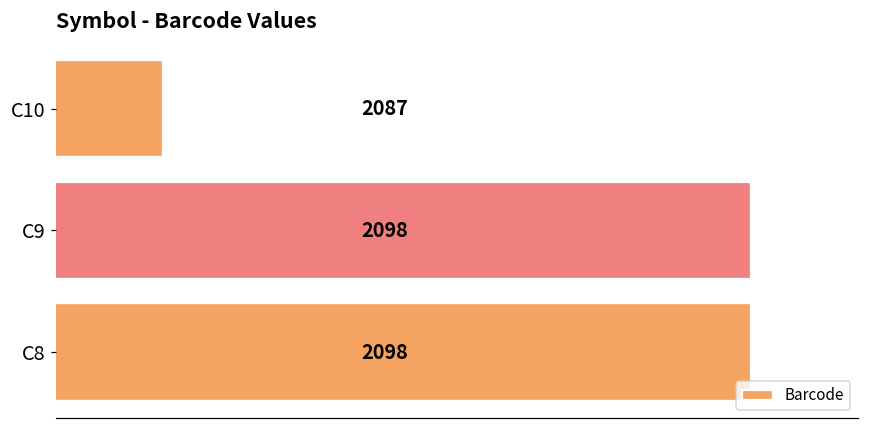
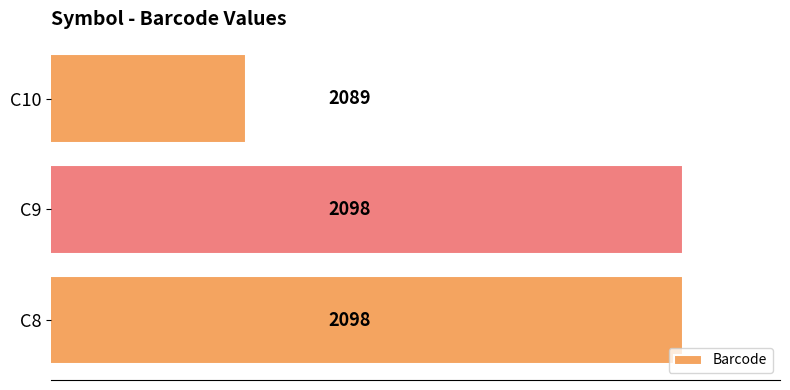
  {
-   "C10": 2087,
+   "C10": 2089,
    "C9": 2098,
    "C8": 2098
  }
